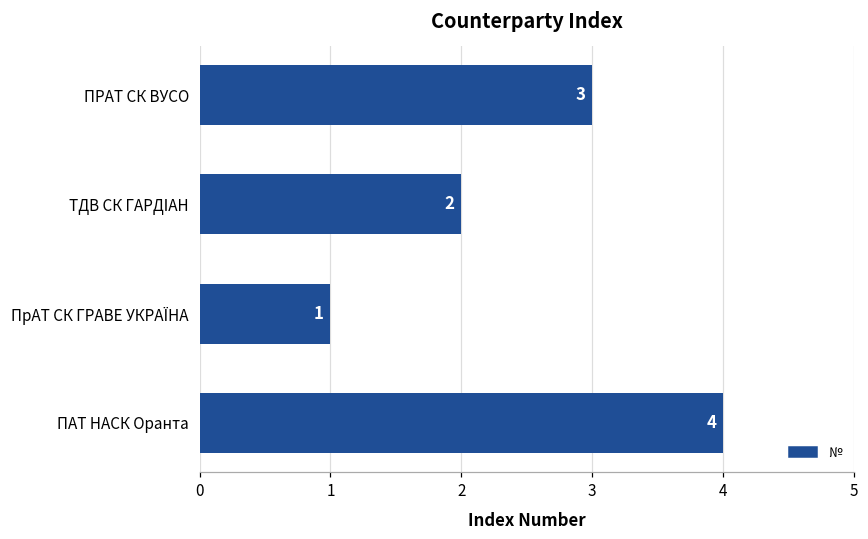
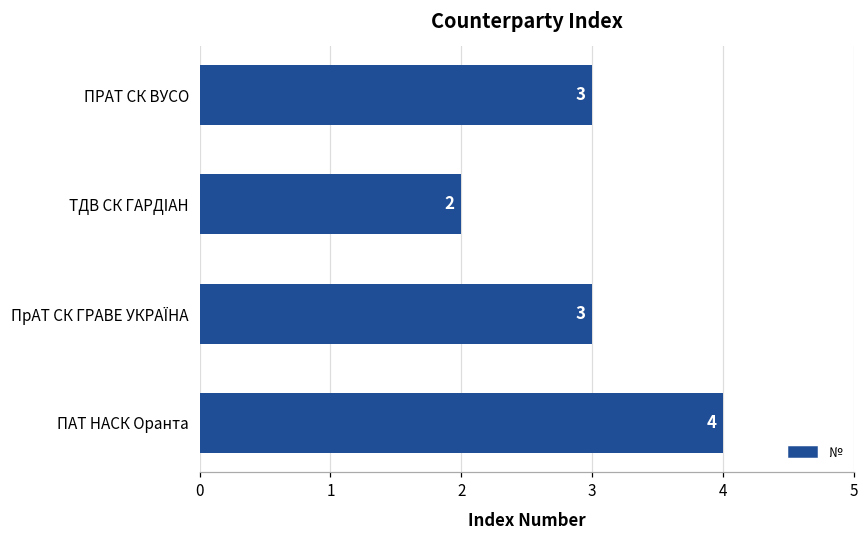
  {
    "ПРАТ СК ВУСО": 3,
    "ТДВ СК ГАРДІАН": 2,
-   "ПрАТ СК ГРАВЕ УКРАЇНА": 1,
+   "ПрАТ СК ГРАВЕ УКРАЇНА": 3,
    "ПАТ НАСК Оранта": 4
  }
